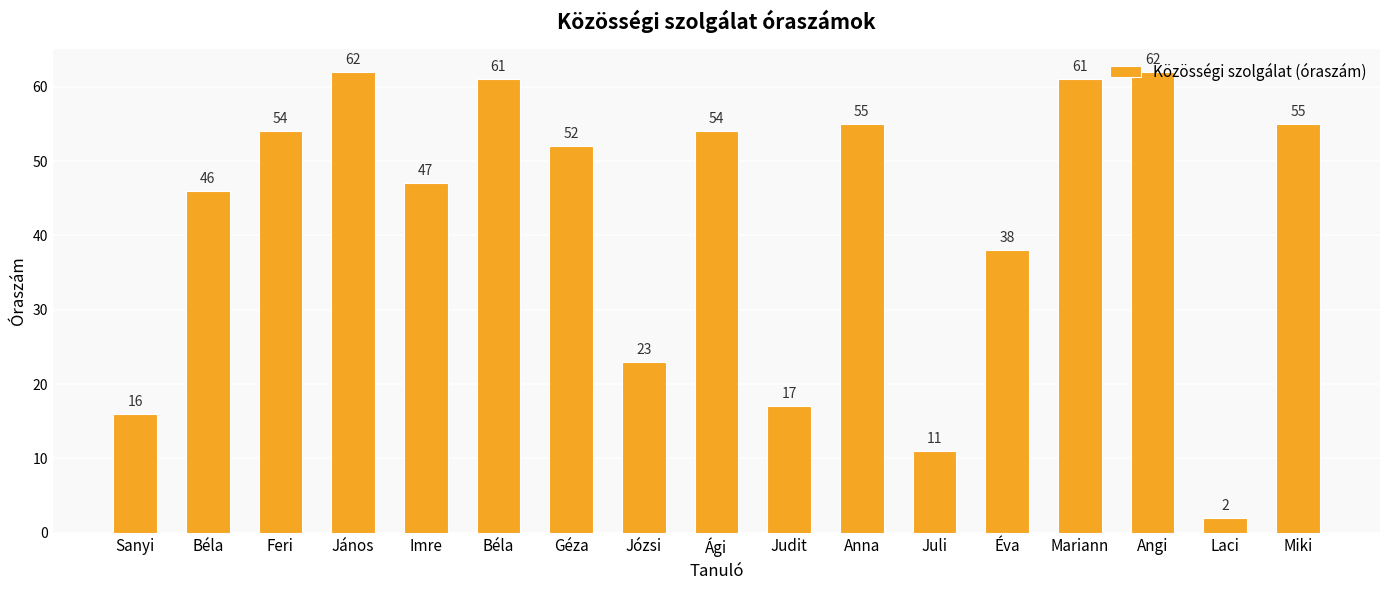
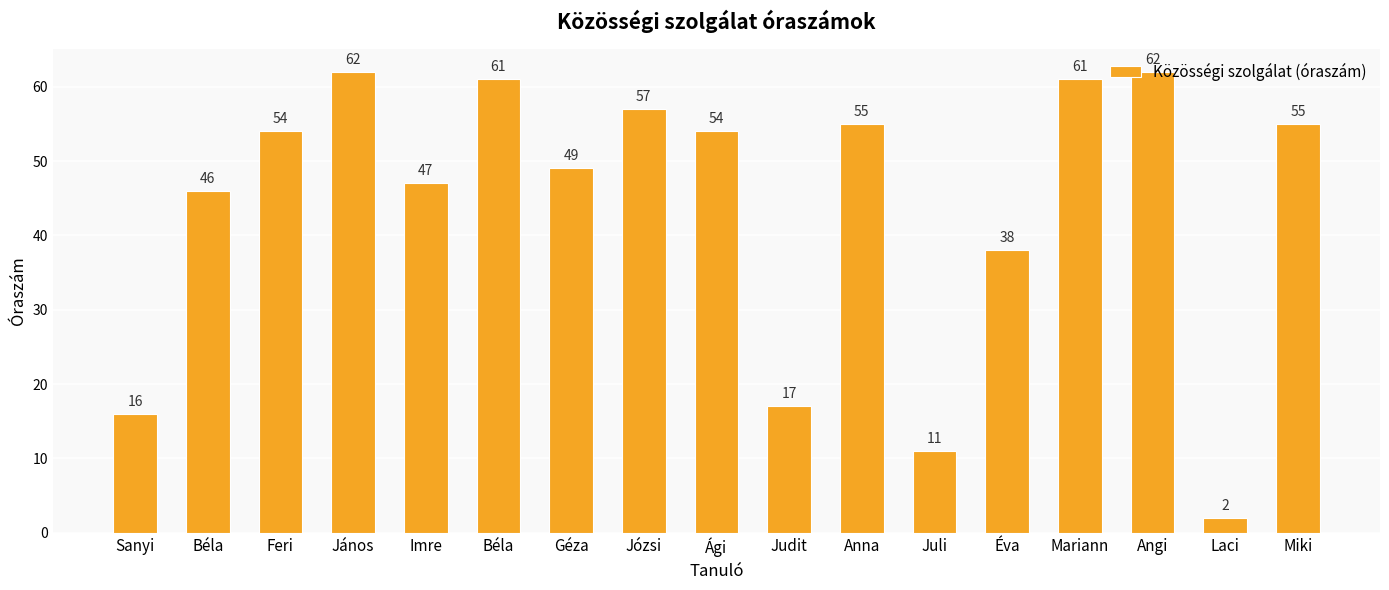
  {
    "Sanyi": 16,
    "Feri": 54,
    "János": 62,
    "Imre": 47,
-   "Géza": 52,
-   "Józsi": 23,
+   "Géza": 49,
+   "Józsi": 57,
    "Ági": 54,
    "Judit": 17,
    "Anna": 55,
    "Juli": 11,
    "Éva": 38,
    "Mariann": 61,
    "Angi": 62,
    "Laci": 2,
    "Miki": 55
  }
